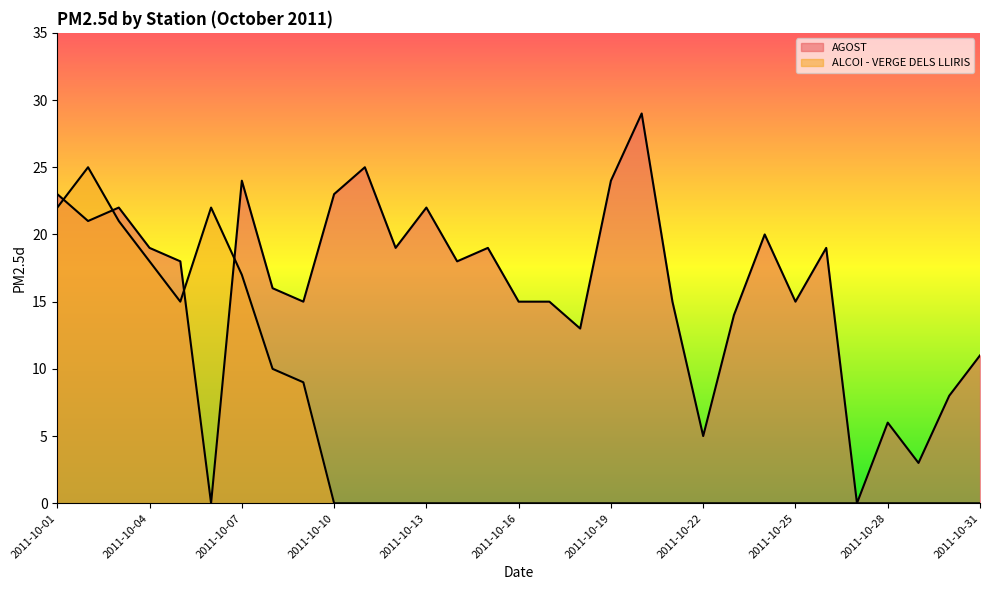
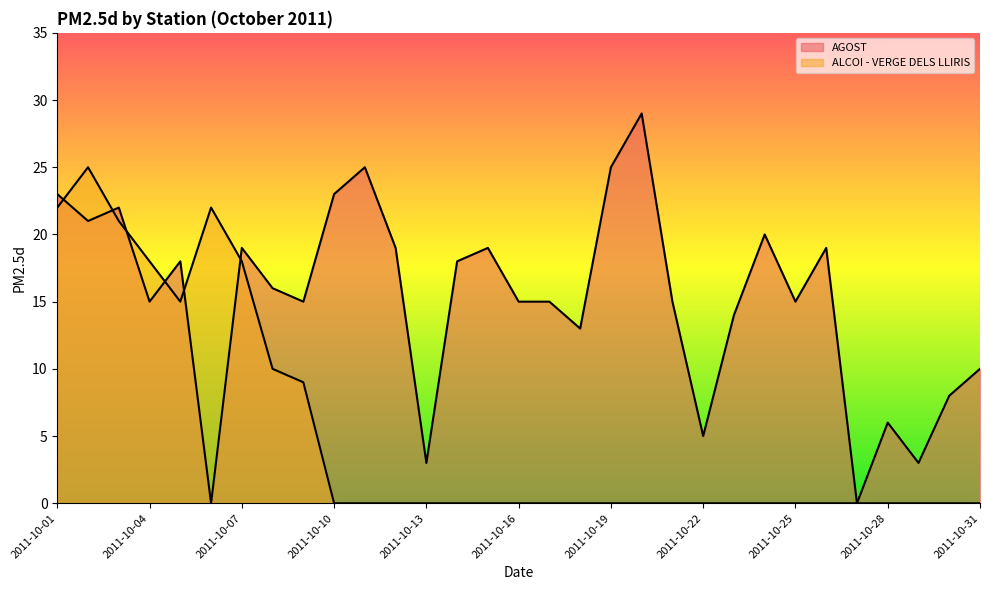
  {
    "AGOST": {
      "2011-10-01": 23,
-     "2011-10-04": 19,
-     "2011-10-07": 24,
+     "2011-10-04": 15,
+     "2011-10-07": 19,
      "2011-10-10": 23,
-     "2011-10-13": 22,
+     "2011-10-13": 3,
      "2011-10-16": 15,
-     "2011-10-19": 24,
+     "2011-10-19": 25,
      "2011-10-22": 5,
      "2011-10-25": 15,
      "2011-10-28": 6,
-     "2011-10-31": 11
+     "2011-10-31": 10
    },
    "ALCOI - VERGE DELS LLIRIS": {
      "2011-10-01": 22,
      "2011-10-04": 18,
-     "2011-10-07": 17,
+     "2011-10-07": 18,
      "2011-10-10": 0,
      "2011-10-13": 0,
      "2011-10-16": 0,
      "2011-10-19": 0,
      "2011-10-22": 0,
      "2011-10-25": 0,
      "2011-10-28": 0,
      "2011-10-31": 0
    }
  }
